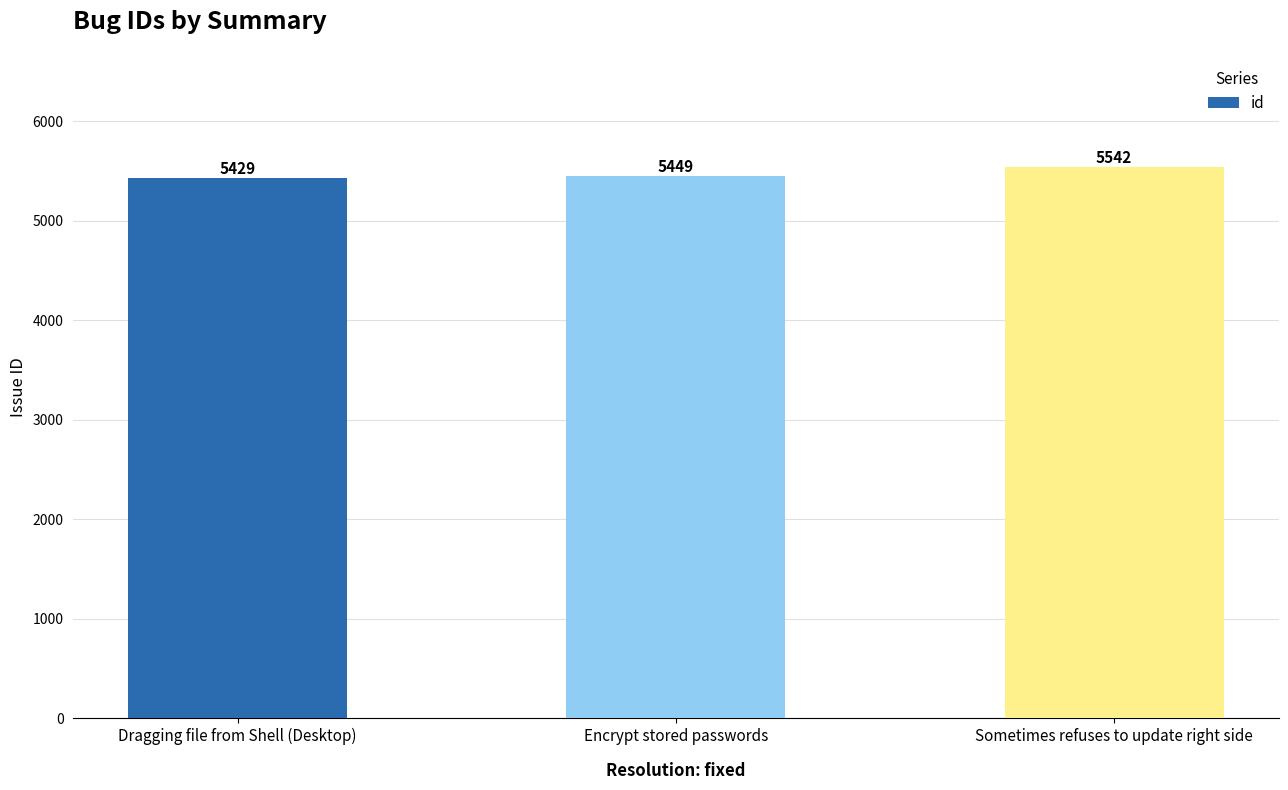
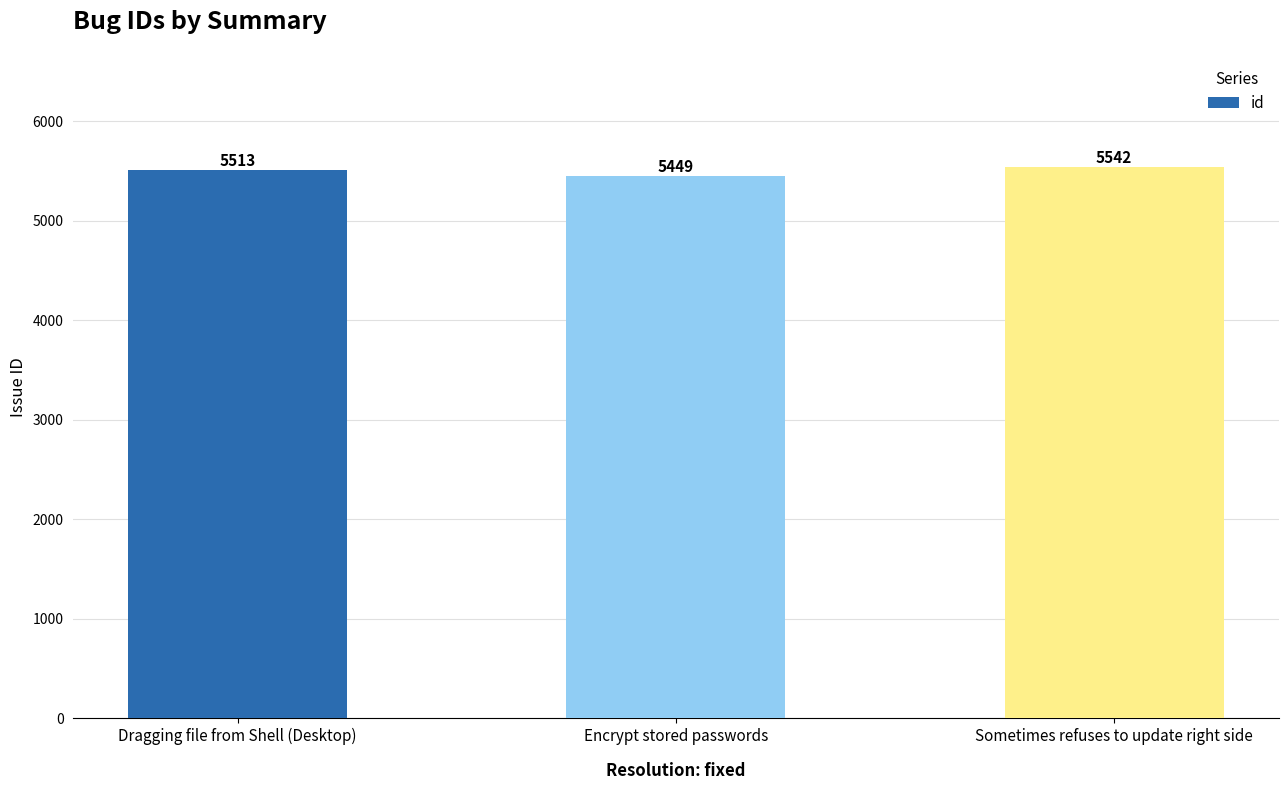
  {
-   "Dragging file from Shell (Desktop)": 5429,
+   "Dragging file from Shell (Desktop)": 5513,
    "Encrypt stored passwords": 5449,
    "Sometimes refuses to update right side": 5542
  }
